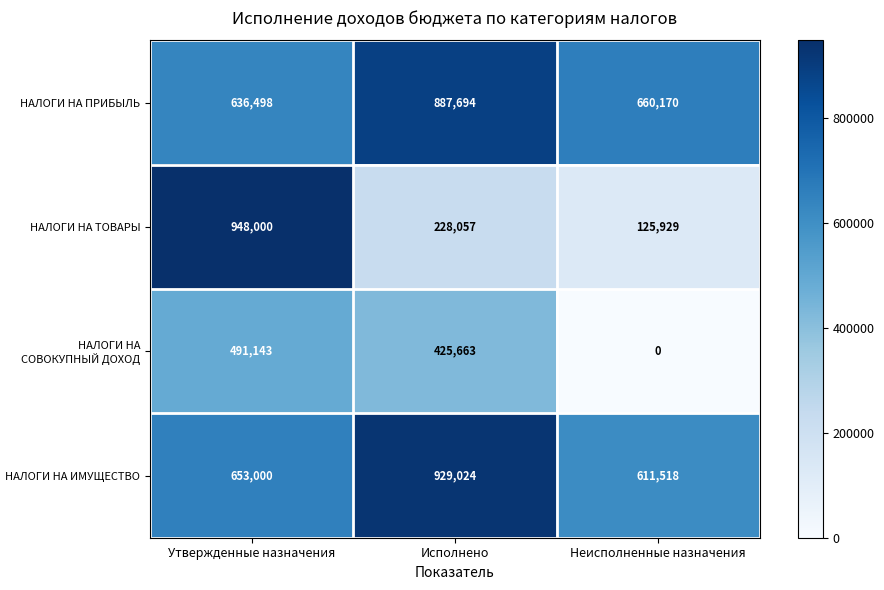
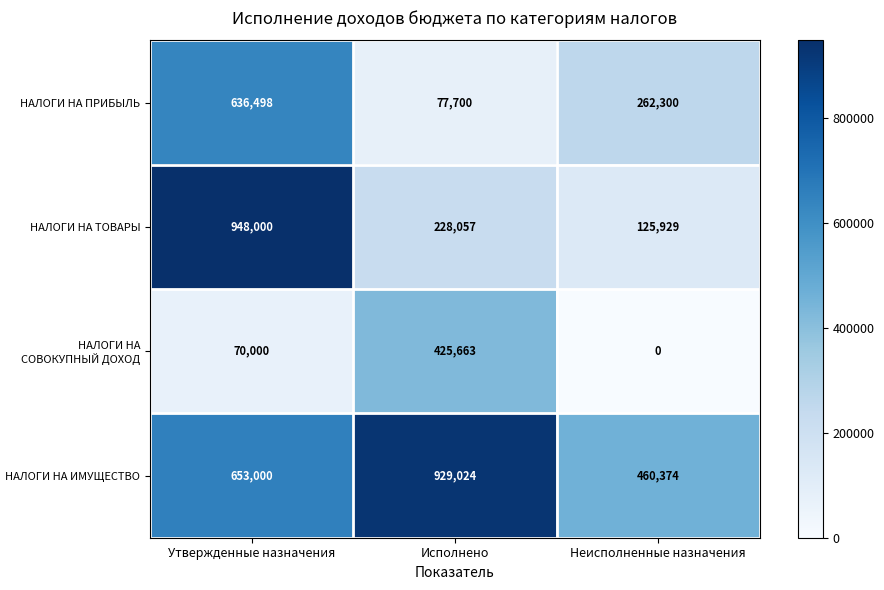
  {
    "НАЛОГИ НА ПРИБЫЛЬ": {
      "Утвержденные назначения": "636,498",
-     "Исполнено": "887,694",
-     "Неисполненные назначения": "660,170"
+     "Исполнено": "77,700",
+     "Неисполненные назначения": "262,300"
    },
    "НАЛОГИ НА ТОВАРЫ": {
      "Утвержденные назначения": "948,000",
      "Исполнено": "228,057",
      "Неисполненные назначения": "125,929"
    },
    "НАЛОГИ НА СОВОКУПНЫЙ ДОХОД": {
-     "Утвержденные назначения": "491,143",
+     "Утвержденные назначения": "70,000",
      "Исполнено": "425,663",
      "Неисполненные назначения": "0"
    },
    "НАЛОГИ НА ИМУЩЕСТВО": {
      "Утвержденные назначения": "653,000",
      "Исполнено": "929,024",
-     "Неисполненные назначения": "611,518"
+     "Неисполненные назначения": "460,374"
    }
  }
